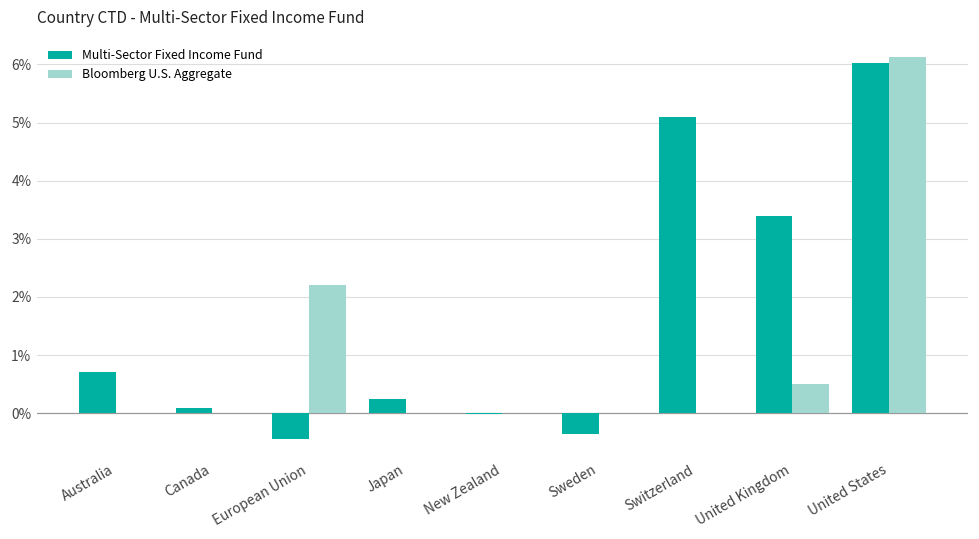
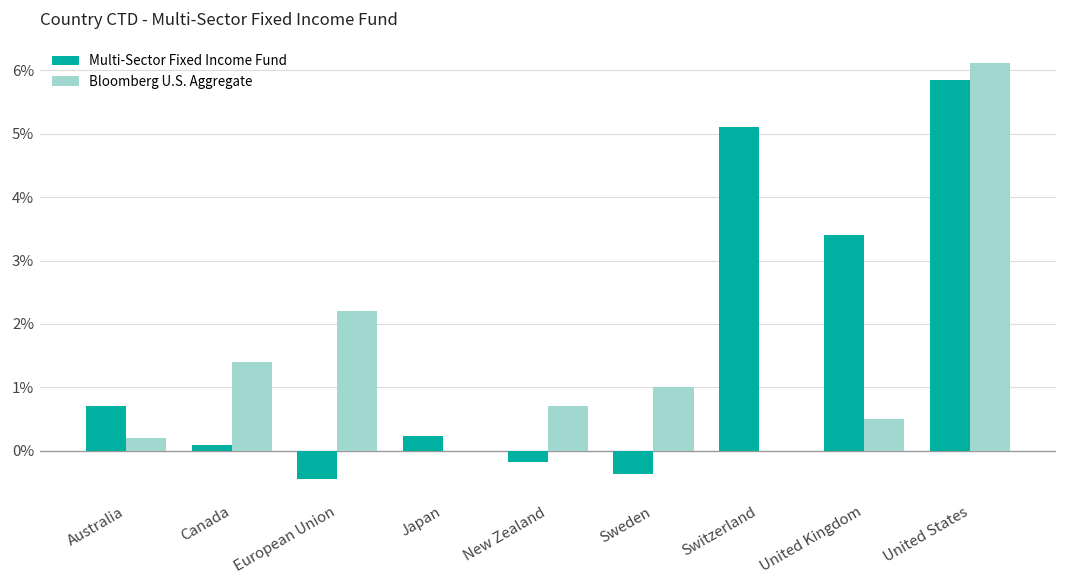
  {
    "Multi-Sector Fixed Income Fund": {
      "Australia": "0.7%",
      "Canada": "0.1%",
      "European Union": "-0.4%",
      "Japan": "0.2%",
-     "New Zealand": "0.0%",
+     "New Zealand": "-0.2%",
      "Sweden": "-0.4%",
      "Switzerland": "5.1%",
      "United Kingdom": "3.4%",
-     "United States": "6.0%"
+     "United States": "5.9%"
    },
    "Bloomberg U.S. Aggregate": {
-     "Australia": "0.0%",
-     "Canada": "0.0%",
+     "Australia": "0.2%",
+     "Canada": "1.4%",
      "European Union": "2.2%",
      "Japan": "0.0%",
-     "New Zealand": "0.0%",
-     "Sweden": "0%",
+     "New Zealand": "0.7%",
+     "Sweden": "1%",
      "Switzerland": "0.0%",
      "United Kingdom": "0.5%",
      "United States": "6.1%"
    }
  }
